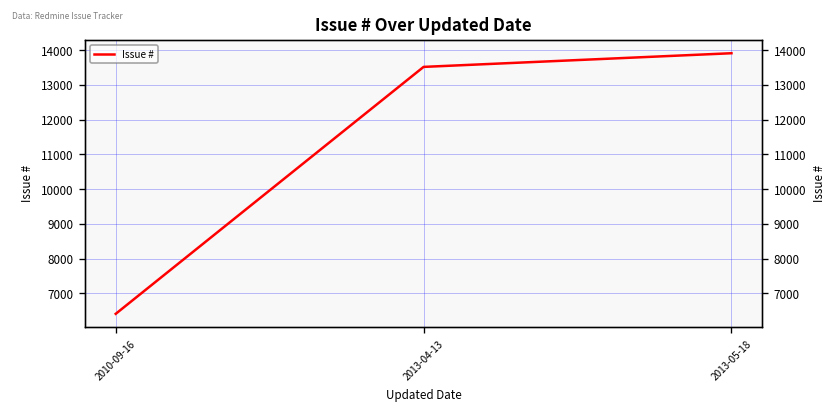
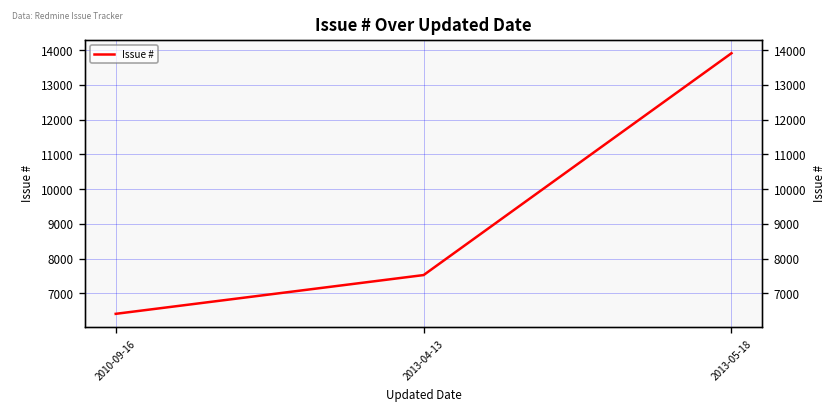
  {
    "2010-09-16": 6400,
-   "2013-04-13": 13500,
+   "2013-04-13": 7500,
    "2013-05-18": 13900
  }
